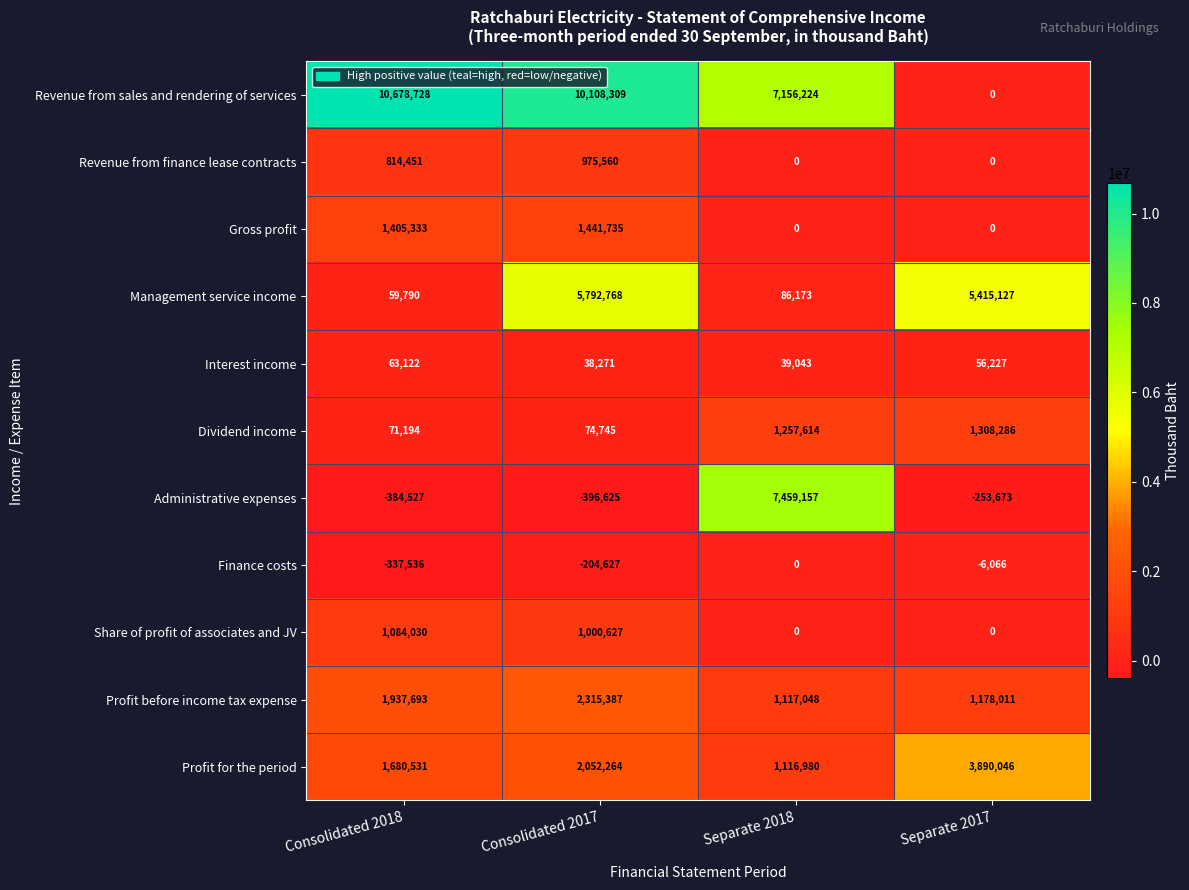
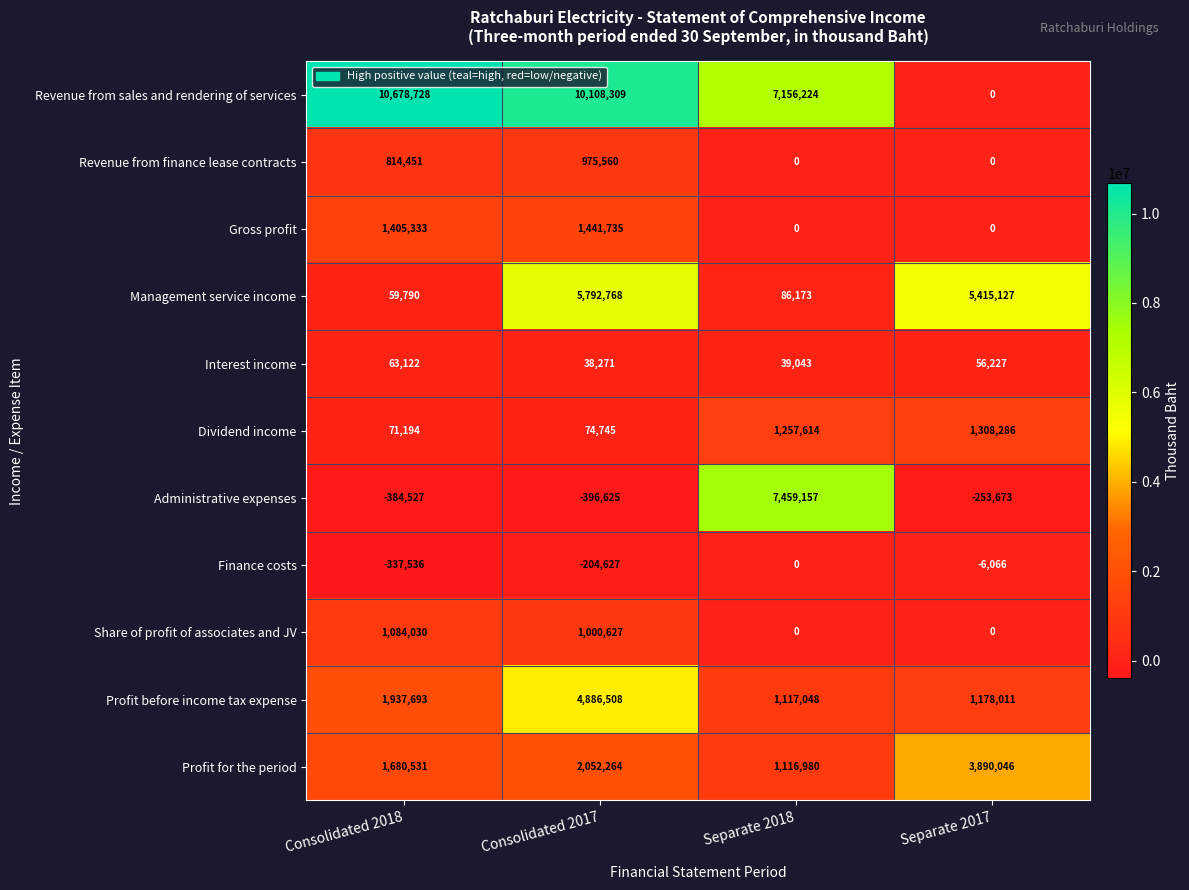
  {
    "Revenue from sales and rendering of services": {
      "Consolidated 2018": "10,678,728",
      "Consolidated 2017": "10,108,309",
      "Separate 2018": "7,156,224",
      "Separate 2017": "0"
    },
    "Revenue from finance lease contracts": {
      "Consolidated 2018": "814,451",
      "Consolidated 2017": "975,560",
      "Separate 2018": "0",
      "Separate 2017": "0"
    },
    "Gross profit": {
      "Consolidated 2018": "1,405,333",
      "Consolidated 2017": "1,441,735",
      "Separate 2018": "0",
      "Separate 2017": "0"
    },
    "Management service income": {
      "Consolidated 2018": "59,790",
      "Consolidated 2017": "5,792,768",
      "Separate 2018": "86,173",
      "Separate 2017": "5,415,127"
    },
    "Interest income": {
      "Consolidated 2018": "63,122",
      "Consolidated 2017": "38,271",
      "Separate 2018": "39,043",
      "Separate 2017": "56,227"
    },
    "Dividend income": {
      "Consolidated 2018": "71,194",
      "Consolidated 2017": "74,745",
      "Separate 2018": "1,257,614",
      "Separate 2017": "1,308,286"
    },
    "Administrative expenses": {
      "Consolidated 2018": "-384,527",
      "Consolidated 2017": "-396,625",
      "Separate 2018": "7,459,157",
      "Separate 2017": "-253,673"
    },
    "Finance costs": {
      "Consolidated 2018": "-337,536",
      "Consolidated 2017": "-204,627",
      "Separate 2018": "0",
      "Separate 2017": "-6,066"
    },
    "Share of profit of associates and JV": {
      "Consolidated 2018": "1,084,030",
      "Consolidated 2017": "1,000,627",
      "Separate 2018": "0",
      "Separate 2017": "0"
    },
    "Profit before income tax expense": {
      "Consolidated 2018": "1,937,693",
-     "Consolidated 2017": "2,315,387",
+     "Consolidated 2017": "4,886,508",
      "Separate 2018": "1,117,048",
      "Separate 2017": "1,178,011"
    },
    "Profit for the period": {
      "Consolidated 2018": "1,680,531",
      "Consolidated 2017": "2,052,264",
      "Separate 2018": "1,116,980",
      "Separate 2017": "3,890,046"
    }
  }
